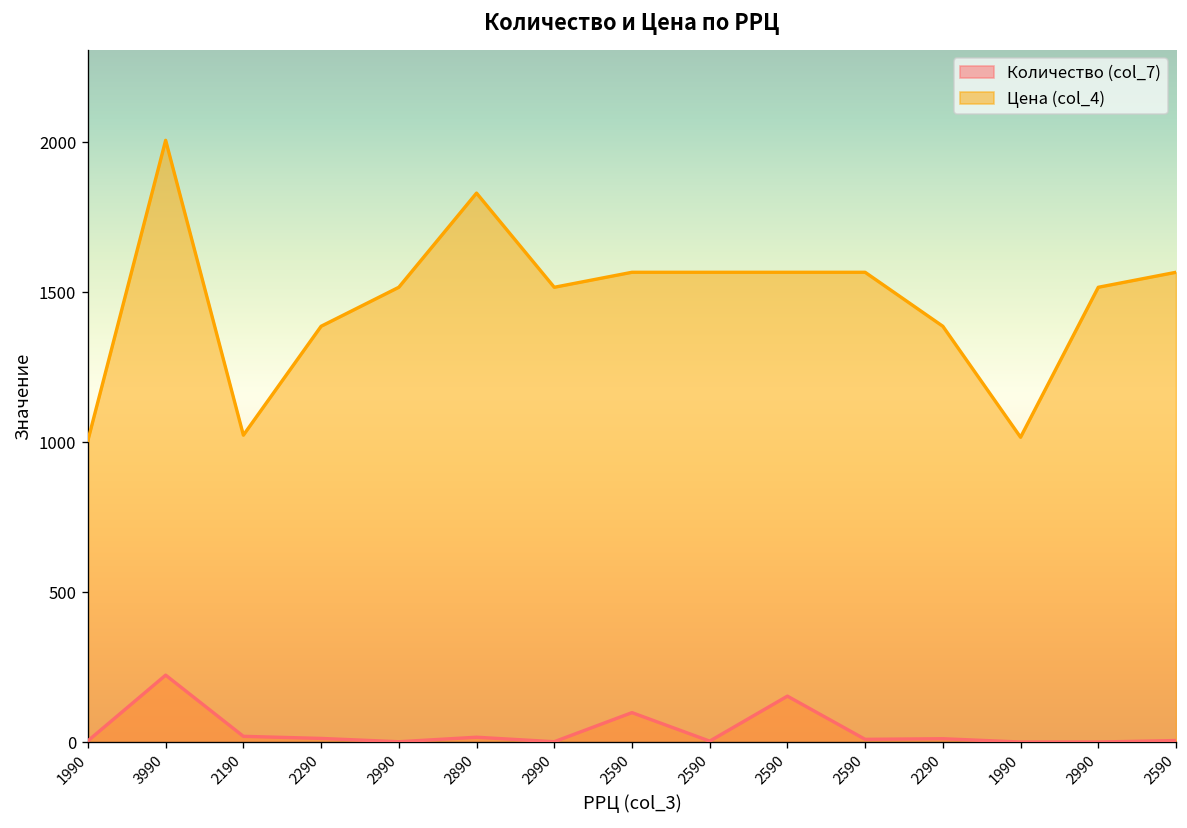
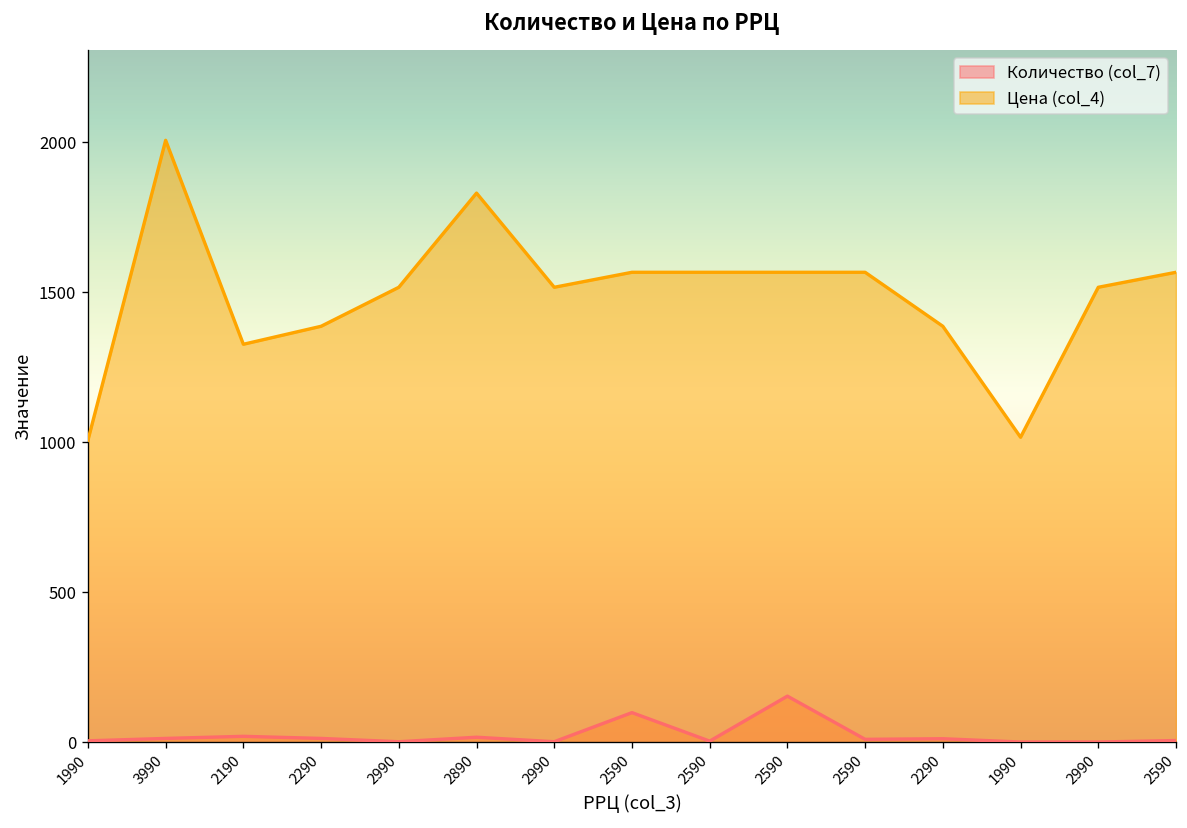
  {
    "Количество (col_7)": {
-     "3990": 220,
+     "3990": 10,
      "2190": 20,
      "2890": 20
    },
    "Цена (col_4)": {
      "3990": 2010,
-     "2190": 1020,
+     "2190": 1330,
      "2890": 1830
    }
  }
